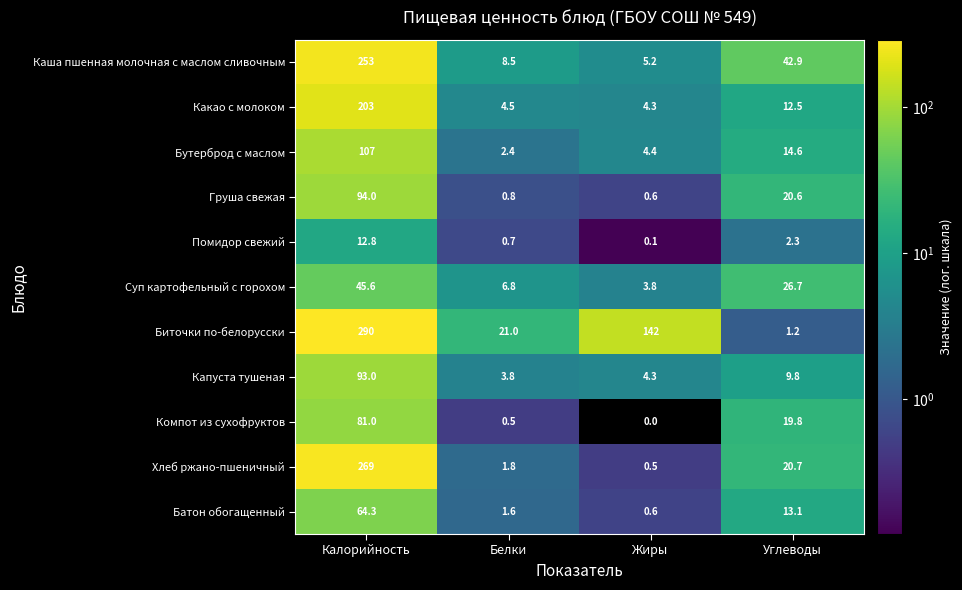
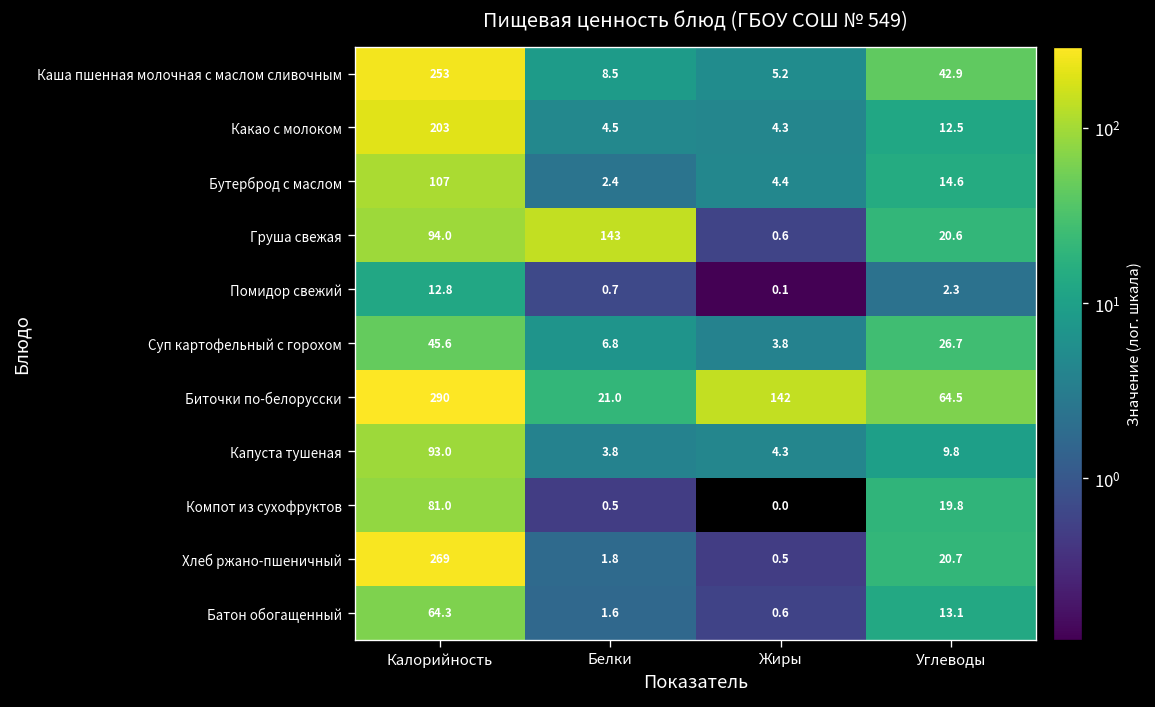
  {
    "Каша пшенная молочная с маслом сливочным": {
      "Калорийность": 253,
      "Белки": 8.5,
      "Жиры": 5.2,
      "Углеводы": 42.9
    },
    "Какао с молоком": {
      "Калорийность": 203,
      "Белки": 4.5,
      "Жиры": 4.3,
      "Углеводы": 12.5
    },
    "Бутерброд с маслом": {
      "Калорийность": 107,
      "Белки": 2.4,
      "Жиры": 4.4,
      "Углеводы": 14.6
    },
    "Груша свежая": {
      "Калорийность": 94.0,
-     "Белки": 0.8,
+     "Белки": 143,
      "Жиры": 0.6,
      "Углеводы": 20.6
    },
    "Помидор свежий": {
      "Калорийность": 12.8,
      "Белки": 0.7,
      "Жиры": 0.1,
      "Углеводы": 2.3
    },
    "Суп картофельный с горохом": {
      "Калорийность": 45.6,
      "Белки": 6.8,
      "Жиры": 3.8,
      "Углеводы": 26.7
    },
    "Биточки по-белорусски": {
      "Калорийность": 290,
      "Белки": 21.0,
      "Жиры": 142,
-     "Углеводы": 1.2
+     "Углеводы": 64.5
    },
    "Капуста тушеная": {
      "Калорийность": 93.0,
      "Белки": 3.8,
      "Жиры": 4.3,
      "Углеводы": 9.8
    },
    "Компот из сухофруктов": {
      "Калорийность": 81.0,
      "Белки": 0.5,
      "Жиры": 0.0,
      "Углеводы": 19.8
    },
    "Хлеб ржано-пшеничный": {
      "Калорийность": 269,
      "Белки": 1.8,
      "Жиры": 0.5,
      "Углеводы": 20.7
    },
    "Батон обогащенный": {
      "Калорийность": 64.3,
      "Белки": 1.6,
      "Жиры": 0.6,
      "Углеводы": 13.1
    }
  }
